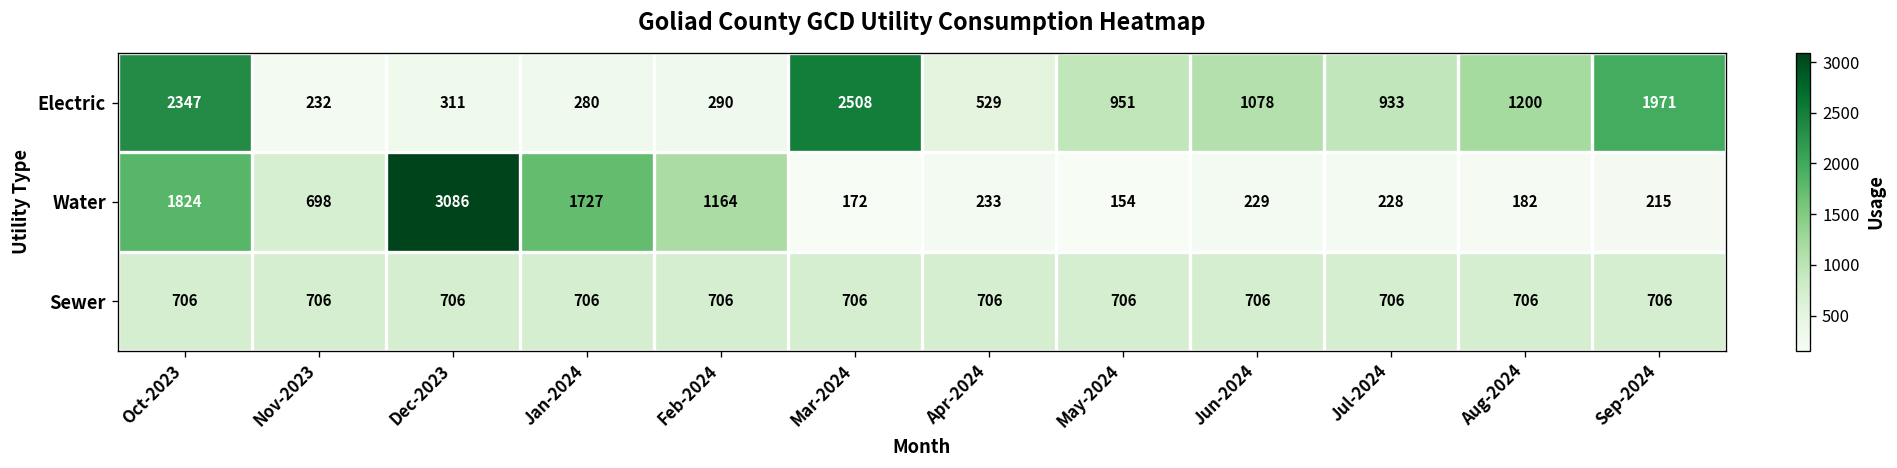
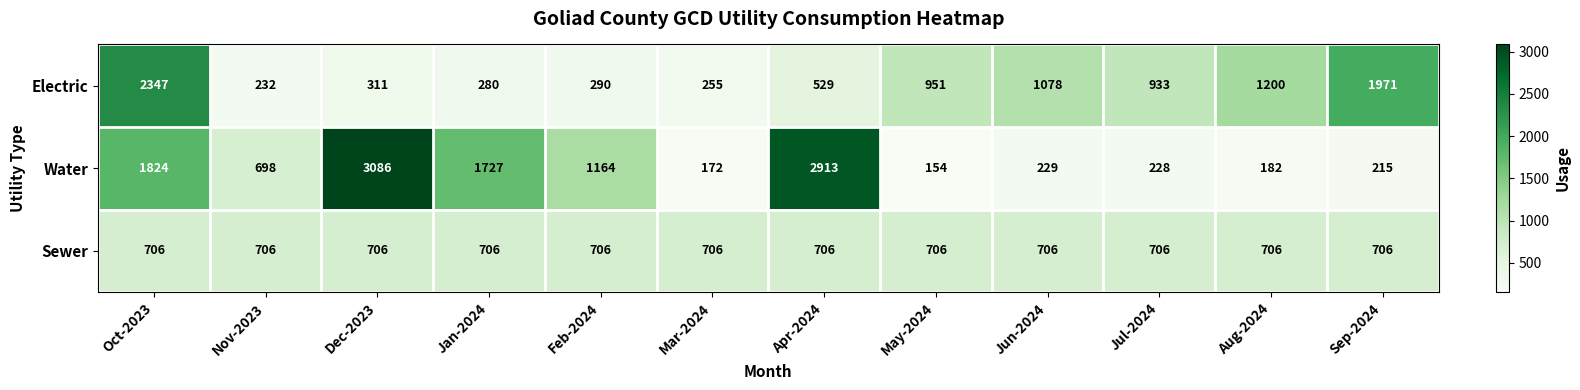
  {
    "Electric": {
      "Oct-2023": 2347,
      "Nov-2023": 232,
      "Dec-2023": 311,
      "Jan-2024": 280,
      "Feb-2024": 290,
-     "Mar-2024": 2508,
+     "Mar-2024": 255,
      "Apr-2024": 529,
      "May-2024": 951,
      "Jun-2024": 1078,
      "Jul-2024": 933,
      "Aug-2024": 1200,
      "Sep-2024": 1971
    },
    "Water": {
      "Oct-2023": 1824,
      "Nov-2023": 698,
      "Dec-2023": 3086,
      "Jan-2024": 1727,
      "Feb-2024": 1164,
      "Mar-2024": 172,
-     "Apr-2024": 233,
+     "Apr-2024": 2913,
      "May-2024": 154,
      "Jun-2024": 229,
      "Jul-2024": 228,
      "Aug-2024": 182,
      "Sep-2024": 215
    },
    "Sewer": {
      "Oct-2023": 706,
      "Nov-2023": 706,
      "Dec-2023": 706,
      "Jan-2024": 706,
      "Feb-2024": 706,
      "Mar-2024": 706,
      "Apr-2024": 706,
      "May-2024": 706,
      "Jun-2024": 706,
      "Jul-2024": 706,
      "Aug-2024": 706,
      "Sep-2024": 706
    }
  }
